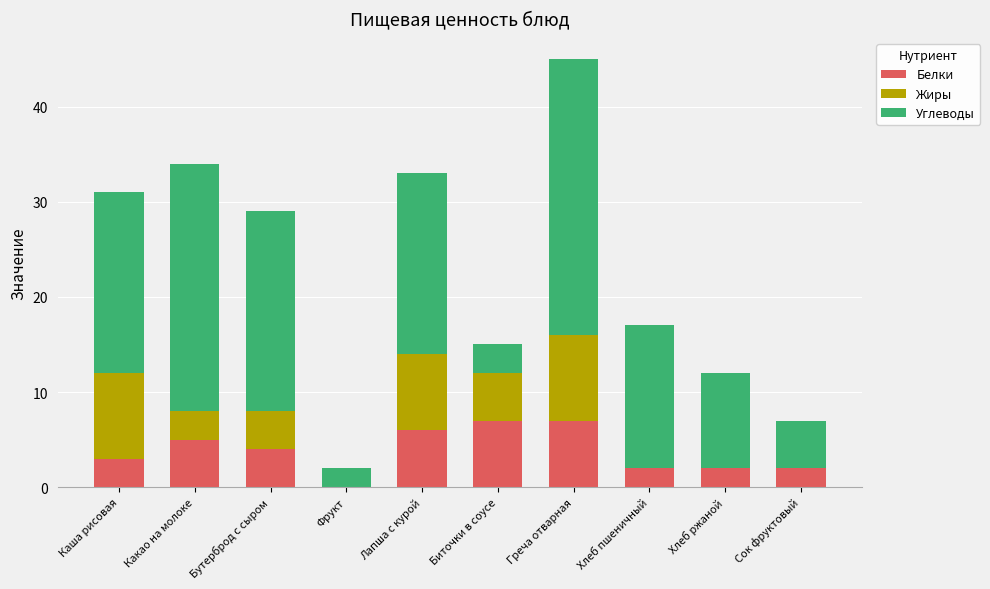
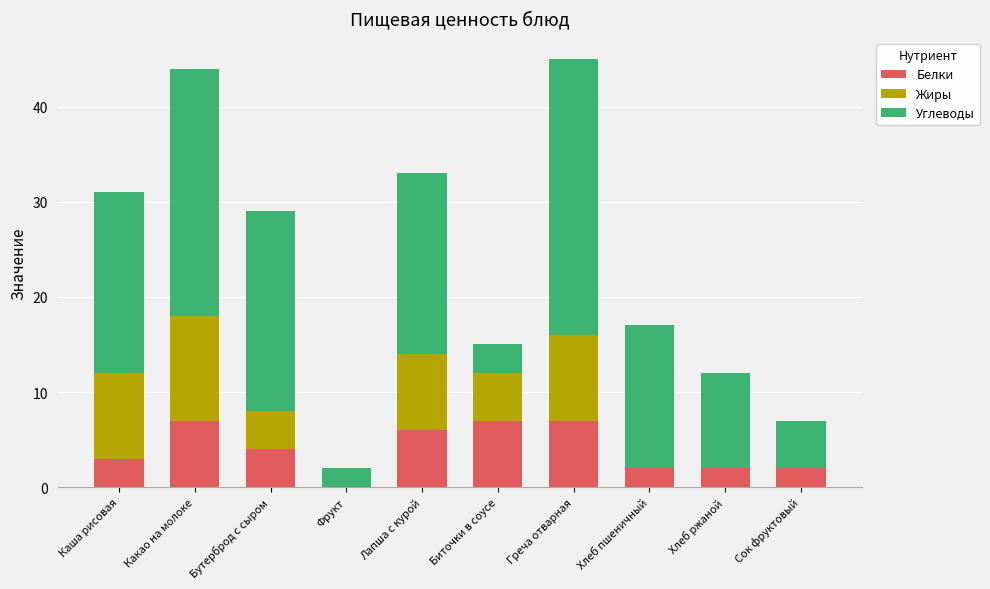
  {
    "Белки": {
      "Каша рисовая": 3,
-     "Какао на молоке": 5,
+     "Какао на молоке": 7,
      "Бутерброд с сыром": 4,
      "Фрукт": 0,
      "Лапша с курой": 6,
      "Биточки в соусе": 7,
      "Греча отварная": 7,
      "Хлеб пшеничный": 2,
      "Хлеб ржаной": 2,
      "Сок фруктовый": 2
    },
    "Жиры": {
      "Каша рисовая": 9,
-     "Какао на молоке": 3,
+     "Какао на молоке": 11,
      "Бутерброд с сыром": 4,
      "Фрукт": 0,
      "Лапша с курой": 8,
      "Биточки в соусе": 5,
      "Греча отварная": 9,
      "Хлеб пшеничный": 0,
      "Хлеб ржаной": 0,
      "Сок фруктовый": 0
    },
    "Углеводы": {
      "Каша рисовая": 19,
      "Какао на молоке": 26,
      "Бутерброд с сыром": 21,
      "Фрукт": 2,
      "Лапша с курой": 19,
      "Биточки в соусе": 3,
      "Греча отварная": 29,
      "Хлеб пшеничный": 15,
      "Хлеб ржаной": 10,
      "Сок фруктовый": 5
    }
  }
